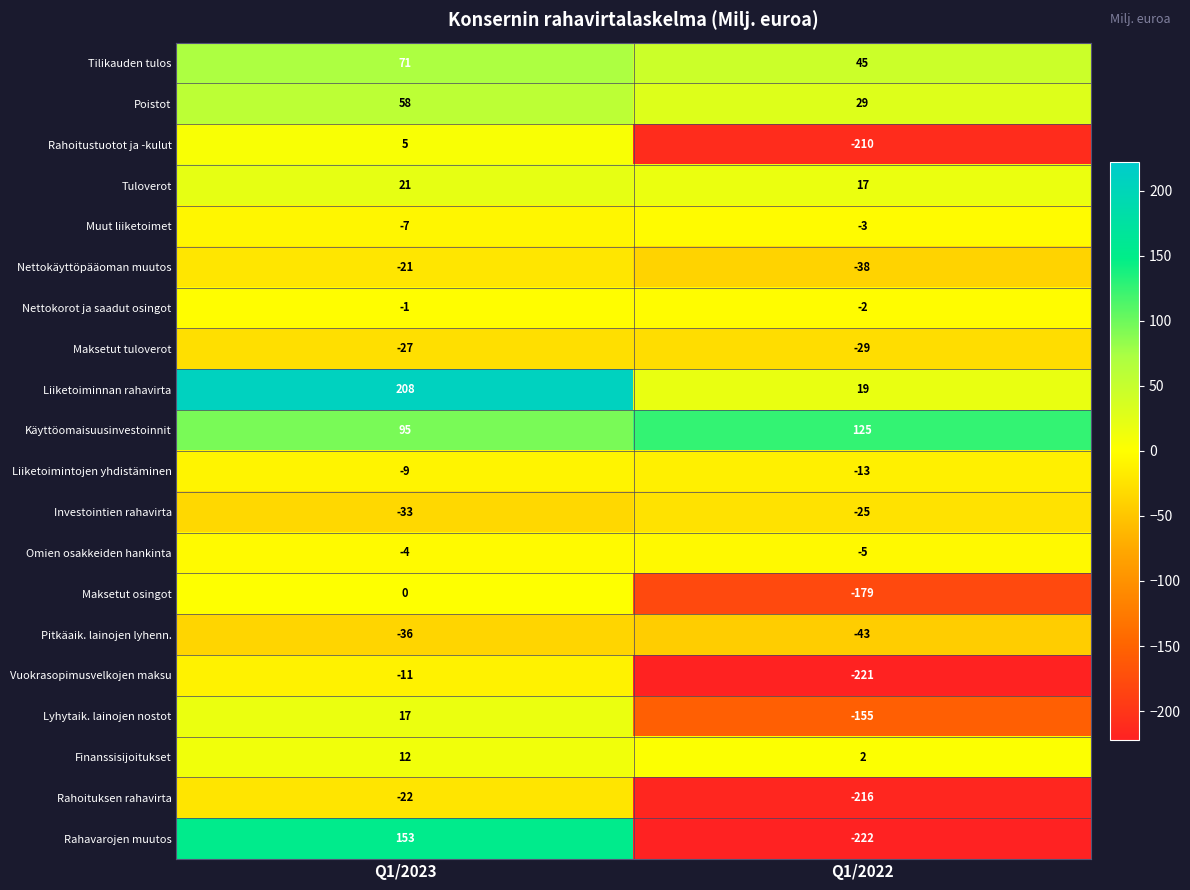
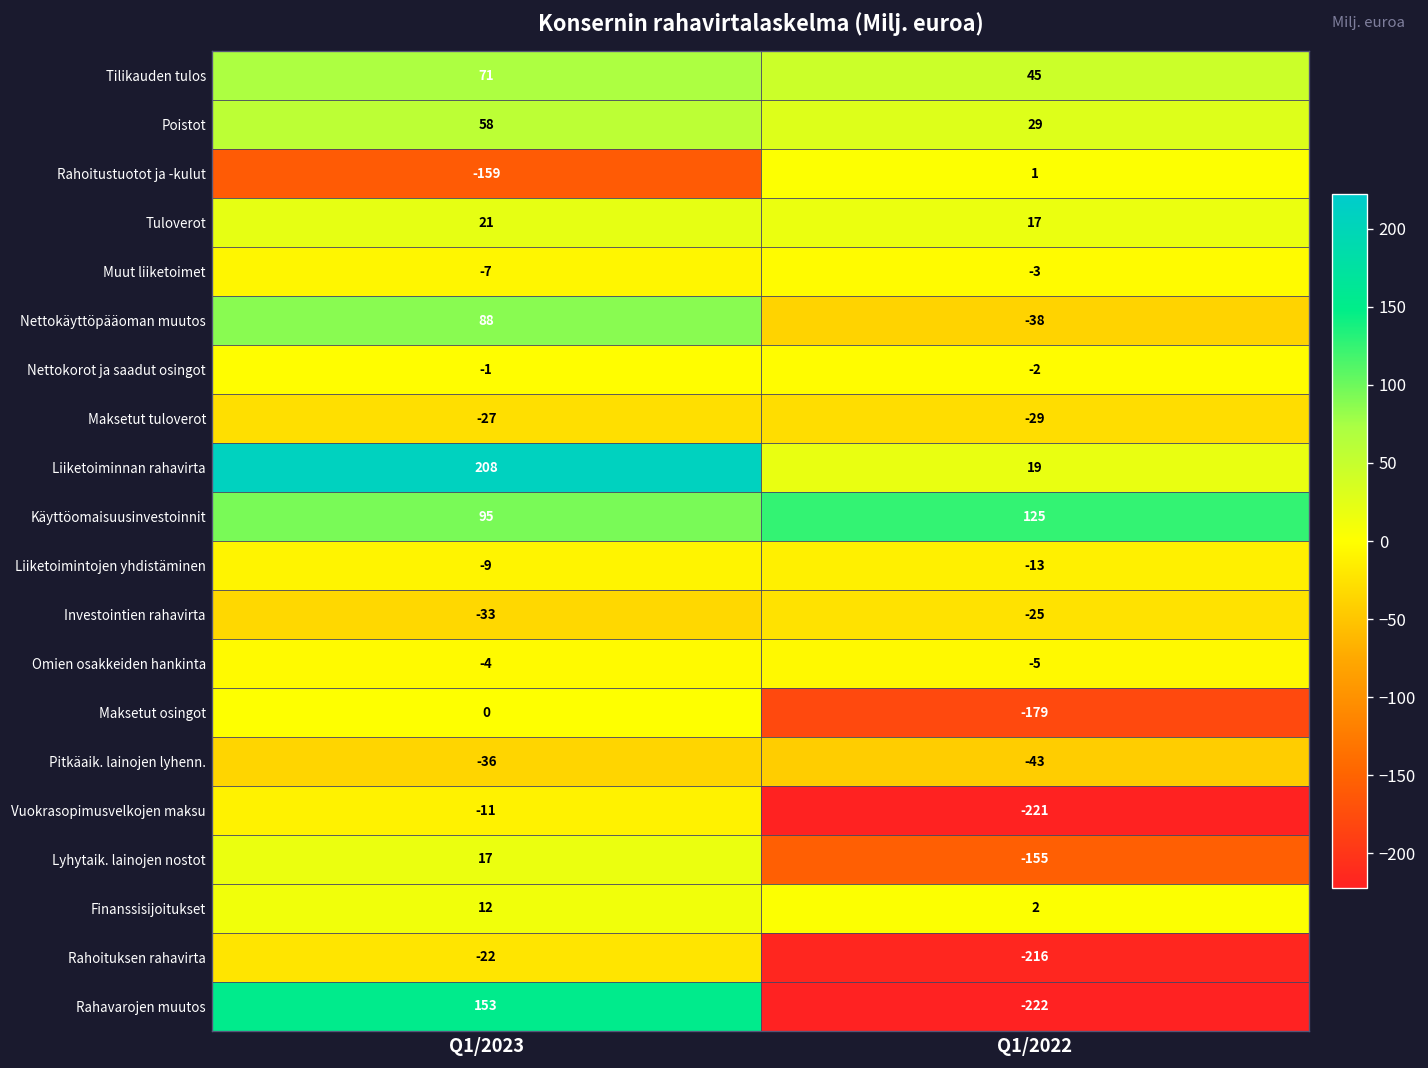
  {
    "Tilikauden tulos": {
      "Q1/2023": 71,
      "Q1/2022": 45
    },
    "Poistot": {
      "Q1/2023": 58,
      "Q1/2022": 29
    },
    "Rahoitustuotot ja -kulut": {
-     "Q1/2023": 5,
-     "Q1/2022": -210
+     "Q1/2023": -159,
+     "Q1/2022": 1
    },
    "Tuloverot": {
      "Q1/2023": 21,
      "Q1/2022": 17
    },
    "Muut liiketoimet": {
      "Q1/2023": -7,
      "Q1/2022": -3
    },
    "Nettokäyttöpääoman muutos": {
-     "Q1/2023": -21,
+     "Q1/2023": 88,
      "Q1/2022": -38
    },
    "Nettokorot ja saadut osingot": {
      "Q1/2023": -1,
      "Q1/2022": -2
    },
    "Maksetut tuloverot": {
      "Q1/2023": -27,
      "Q1/2022": -29
    },
    "Liiketoiminnan rahavirta": {
      "Q1/2023": 208,
      "Q1/2022": 19
    },
    "Käyttöomaisuusinvestoinnit": {
      "Q1/2023": 95,
      "Q1/2022": 125
    },
    "Liiketoimintojen yhdistäminen": {
      "Q1/2023": -9,
      "Q1/2022": -13
    },
    "Investointien rahavirta": {
      "Q1/2023": -33,
      "Q1/2022": -25
    },
    "Omien osakkeiden hankinta": {
      "Q1/2023": -4,
      "Q1/2022": -5
    },
    "Maksetut osingot": {
      "Q1/2023": 0,
      "Q1/2022": -179
    },
    "Pitkäaik. lainojen lyhenn.": {
      "Q1/2023": -36,
      "Q1/2022": -43
    },
    "Vuokrasopimusvelkojen maksu": {
      "Q1/2023": -11,
      "Q1/2022": -221
    },
    "Lyhytaik. lainojen nostot": {
      "Q1/2023": 17,
      "Q1/2022": -155
    },
    "Finanssisijoitukset": {
      "Q1/2023": 12,
      "Q1/2022": 2
    },
    "Rahoituksen rahavirta": {
      "Q1/2023": -22,
      "Q1/2022": -216
    },
    "Rahavarojen muutos": {
      "Q1/2023": 153,
      "Q1/2022": -222
    }
  }
